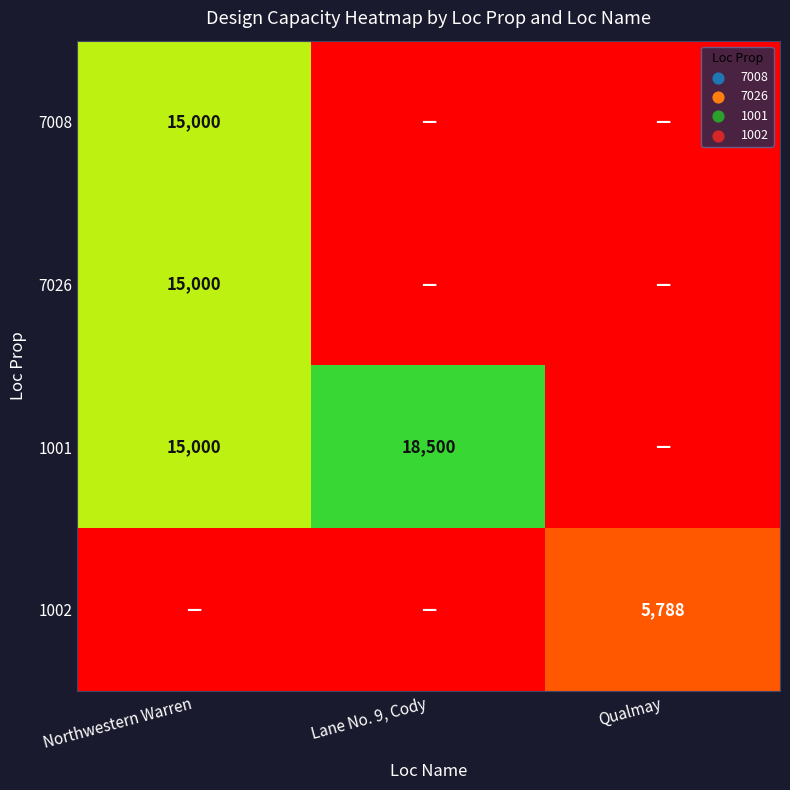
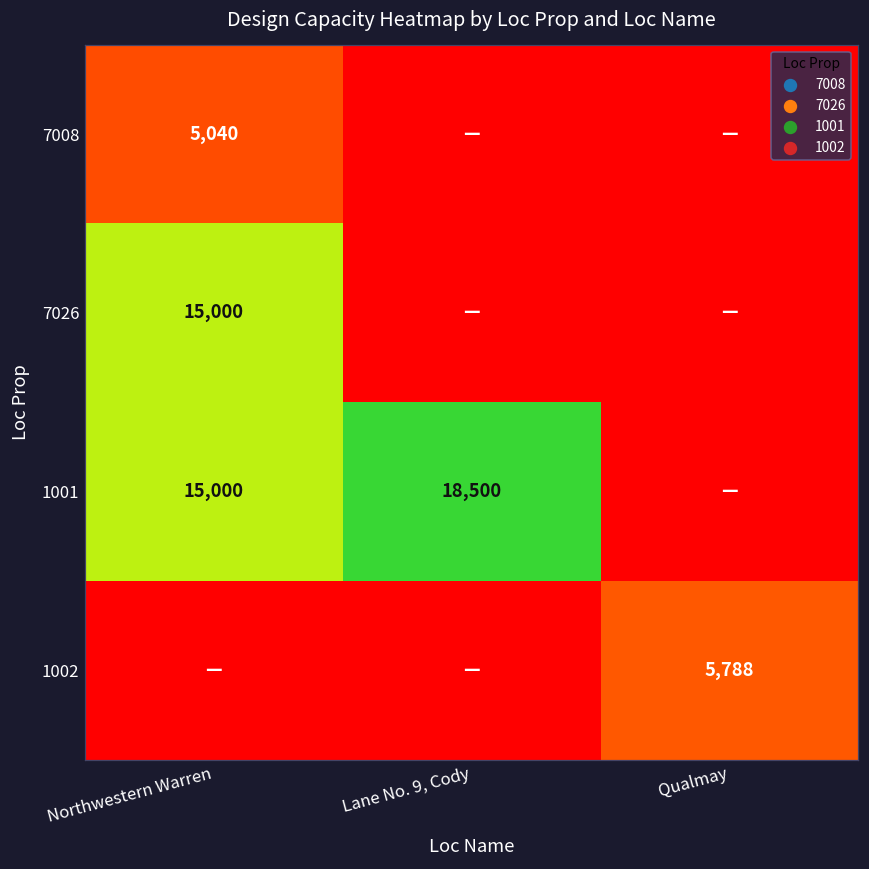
  {
    "7008": {
-     "Northwestern Warren": "15,000"
+     "Northwestern Warren": "5,040"
    },
    "7026": {
      "Northwestern Warren": "15,000"
    },
    "1001": {
      "Northwestern Warren": "15,000",
      "Lane No. 9, Cody": "18,500"
    },
    "1002": {
      "Qualmay": "5,788"
    }
  }
